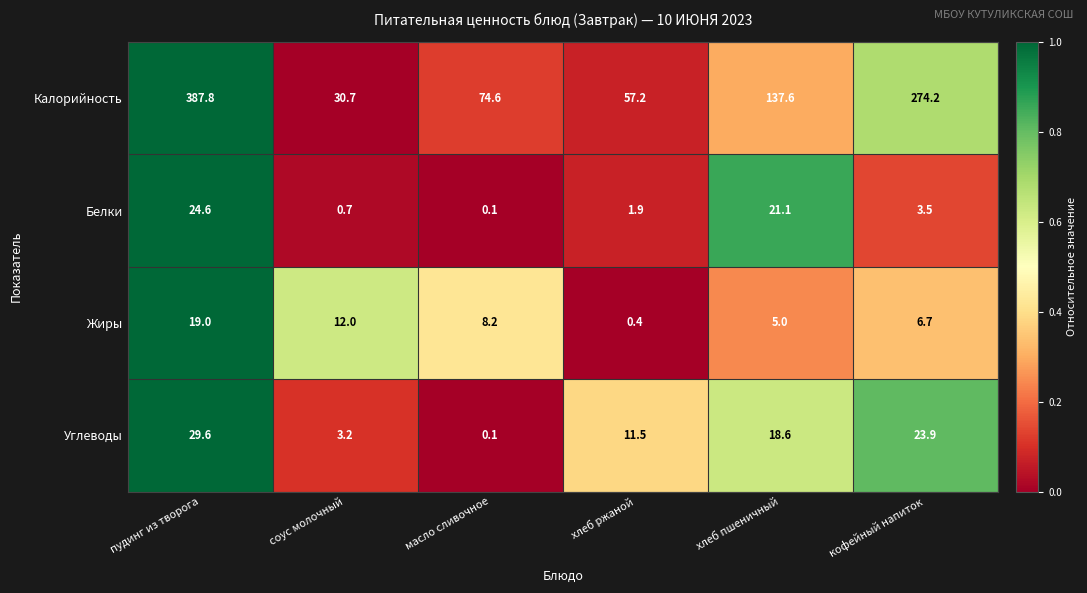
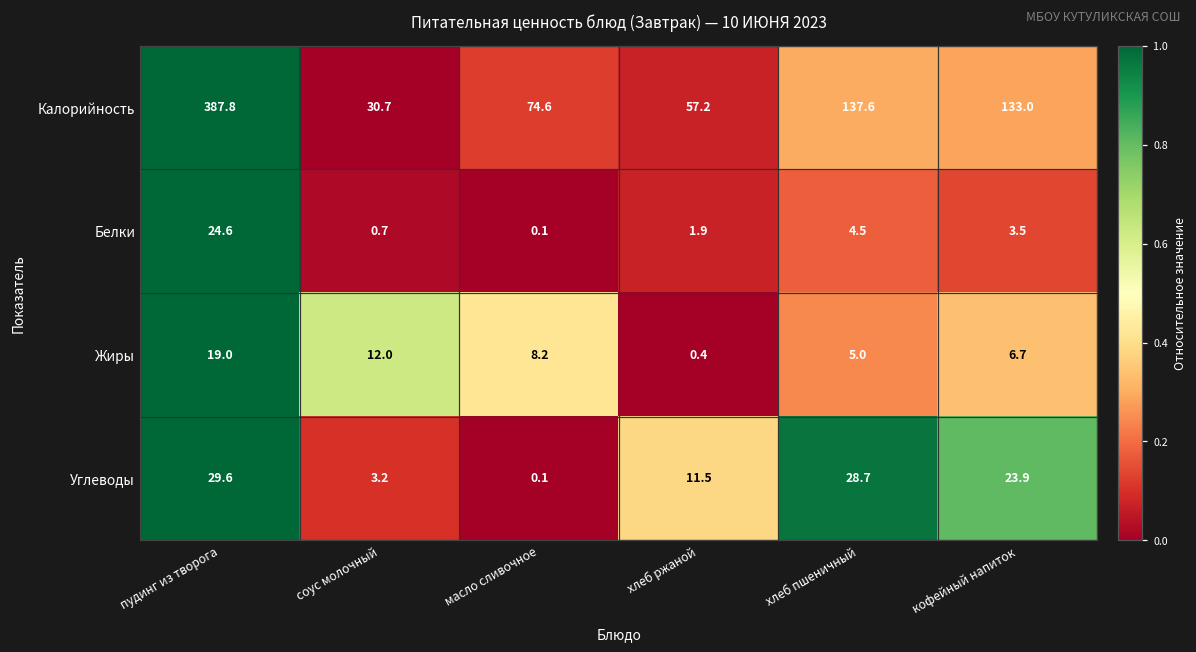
  {
    "Калорийность": {
      "пудинг из творога": 387.8,
      "соус молочный": 30.7,
      "масло сливочное": 74.6,
      "хлеб ржаной": 57.2,
      "хлеб пшеничный": 137.6,
-     "кофейный напиток": 274.2
+     "кофейный напиток": 133.0
    },
    "Белки": {
      "пудинг из творога": 24.6,
      "соус молочный": 0.7,
      "масло сливочное": 0.1,
      "хлеб ржаной": 1.9,
-     "хлеб пшеничный": 21.1,
+     "хлеб пшеничный": 4.5,
      "кофейный напиток": 3.5
    },
    "Жиры": {
      "пудинг из творога": 19.0,
      "соус молочный": 12.0,
      "масло сливочное": 8.2,
      "хлеб ржаной": 0.4,
      "хлеб пшеничный": 5.0,
      "кофейный напиток": 6.7
    },
    "Углеводы": {
      "пудинг из творога": 29.6,
      "соус молочный": 3.2,
      "масло сливочное": 0.1,
      "хлеб ржаной": 11.5,
-     "хлеб пшеничный": 18.6,
+     "хлеб пшеничный": 28.7,
      "кофейный напиток": 23.9
    }
  }
